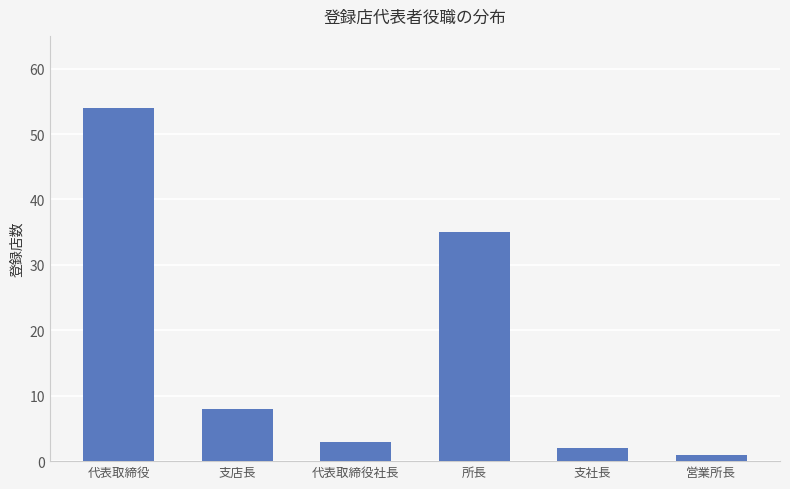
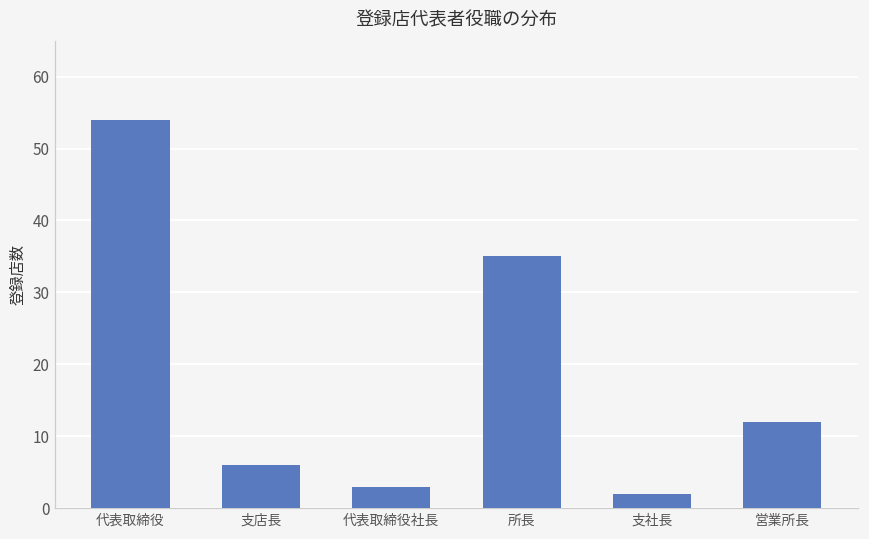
  {
    "代表取締役": 54,
-   "支店長": 8,
+   "支店長": 6,
    "代表取締役社長": 3,
    "所長": 35,
    "支社長": 2,
-   "営業所長": 1
+   "営業所長": 12
  }
